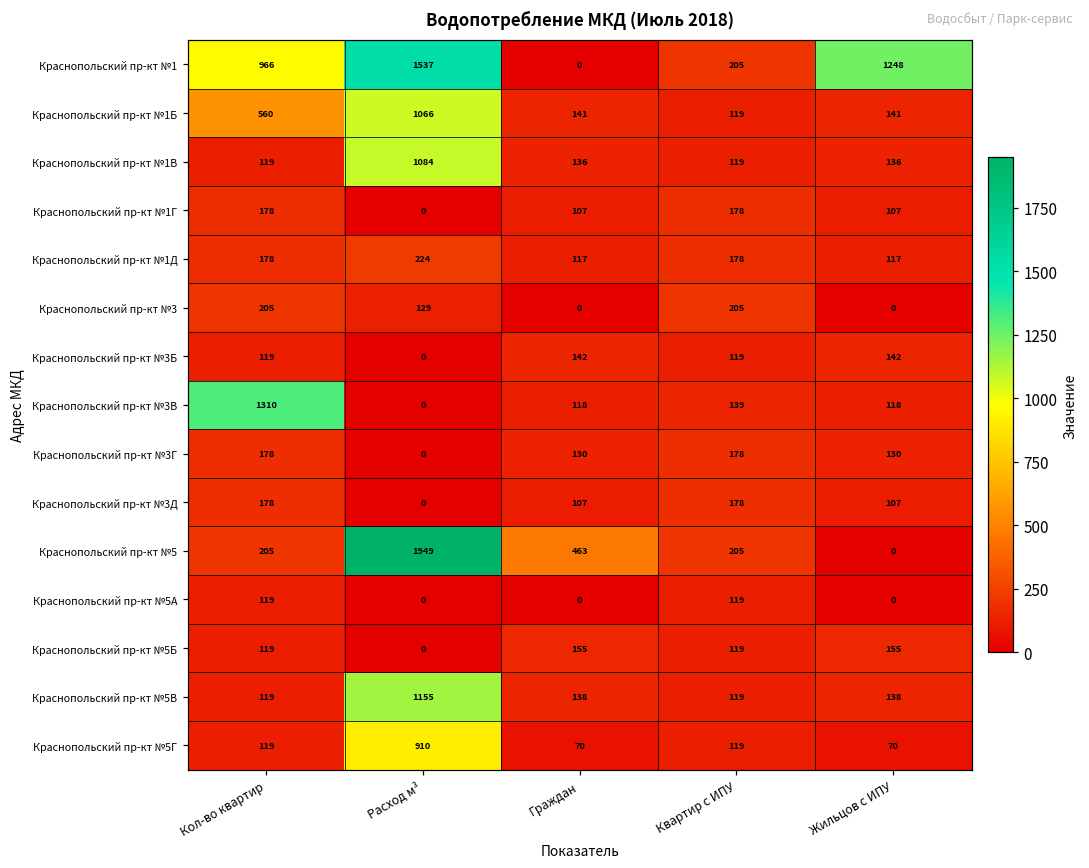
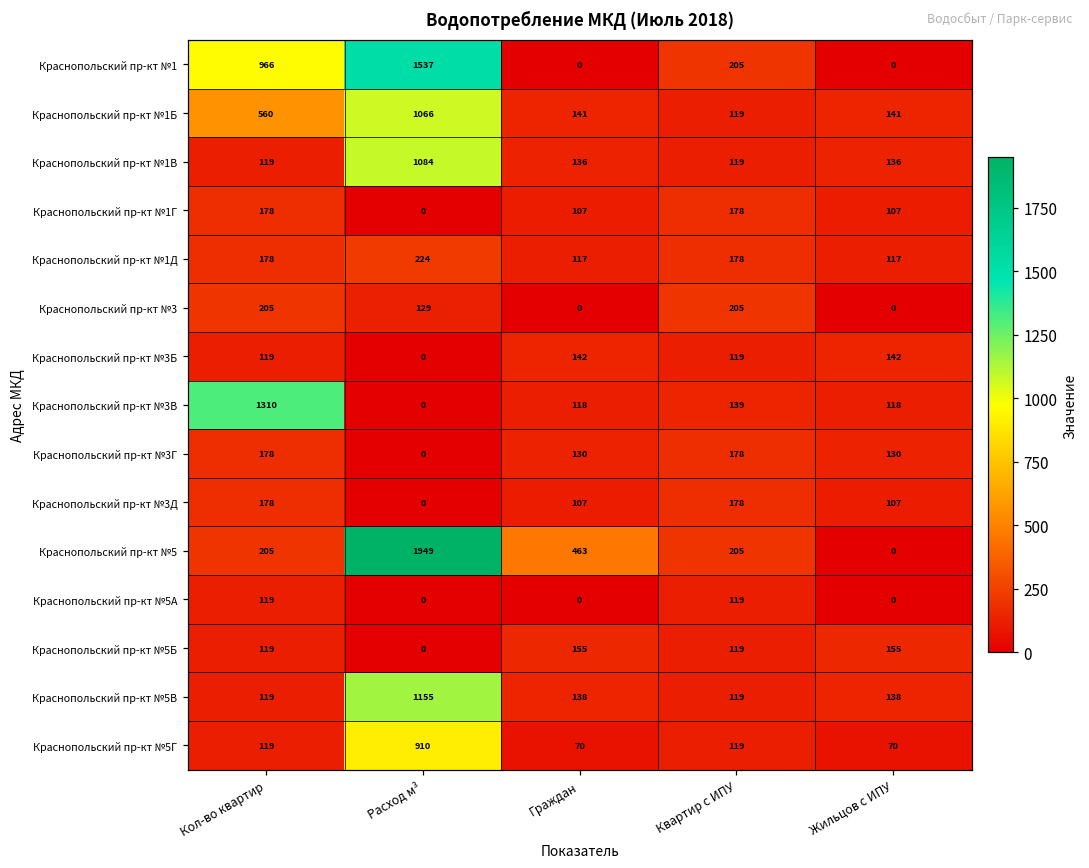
  {
    "Краснопольский пр-кт №1": {
      "Кол-во квартир": 966,
      "Расход м³": 1537,
      "Граждан": 0,
      "Квартир с ИПУ": 205,
-     "Жильцов с ИПУ": 1248
+     "Жильцов с ИПУ": 0
    },
    "Краснопольский пр-кт №1Б": {
      "Кол-во квартир": 560,
      "Расход м³": 1066,
      "Граждан": 141,
      "Квартир с ИПУ": 119,
      "Жильцов с ИПУ": 141
    },
    "Краснопольский пр-кт №1В": {
      "Кол-во квартир": 119,
      "Расход м³": 1084,
      "Граждан": 136,
      "Квартир с ИПУ": 119,
      "Жильцов с ИПУ": 136
    },
    "Краснопольский пр-кт №1Г": {
      "Кол-во квартир": 178,
      "Расход м³": 0,
      "Граждан": 107,
      "Квартир с ИПУ": 178,
      "Жильцов с ИПУ": 107
    },
    "Краснопольский пр-кт №1Д": {
      "Кол-во квартир": 178,
      "Расход м³": 224,
      "Граждан": 117,
      "Квартир с ИПУ": 178,
      "Жильцов с ИПУ": 117
    },
    "Краснопольский пр-кт №3": {
      "Кол-во квартир": 205,
      "Расход м³": 129,
      "Граждан": 0,
      "Квартир с ИПУ": 205,
      "Жильцов с ИПУ": 0
    },
    "Краснопольский пр-кт №3Б": {
      "Кол-во квартир": 119,
      "Расход м³": 0,
      "Граждан": 142,
      "Квартир с ИПУ": 119,
      "Жильцов с ИПУ": 142
    },
    "Краснопольский пр-кт №3В": {
      "Кол-во квартир": 1310,
      "Расход м³": 0,
      "Граждан": 118,
      "Квартир с ИПУ": 139,
      "Жильцов с ИПУ": 118
    },
    "Краснопольский пр-кт №3Г": {
      "Кол-во квартир": 178,
      "Расход м³": 0,
      "Граждан": 130,
      "Квартир с ИПУ": 178,
      "Жильцов с ИПУ": 130
    },
    "Краснопольский пр-кт №3Д": {
      "Кол-во квартир": 178,
      "Расход м³": 0,
      "Граждан": 107,
      "Квартир с ИПУ": 178,
      "Жильцов с ИПУ": 107
    },
    "Краснопольский пр-кт №5": {
      "Кол-во квартир": 205,
      "Расход м³": 1949,
      "Граждан": 463,
      "Квартир с ИПУ": 205,
      "Жильцов с ИПУ": 0
    },
    "Краснопольский пр-кт №5А": {
      "Кол-во квартир": 119,
      "Расход м³": 0,
      "Граждан": 0,
      "Квартир с ИПУ": 119,
      "Жильцов с ИПУ": 0
    },
    "Краснопольский пр-кт №5Б": {
      "Кол-во квартир": 119,
      "Расход м³": 0,
      "Граждан": 155,
      "Квартир с ИПУ": 119,
      "Жильцов с ИПУ": 155
    },
    "Краснопольский пр-кт №5В": {
      "Кол-во квартир": 119,
      "Расход м³": 1155,
      "Граждан": 138,
      "Квартир с ИПУ": 119,
      "Жильцов с ИПУ": 138
    },
    "Краснопольский пр-кт №5Г": {
      "Кол-во квартир": 119,
      "Расход м³": 910,
      "Граждан": 70,
      "Квартир с ИПУ": 119,
      "Жильцов с ИПУ": 70
    }
  }
